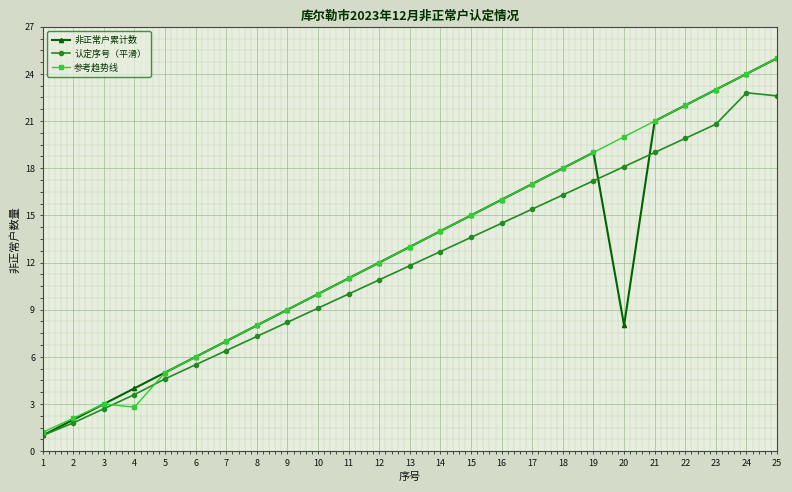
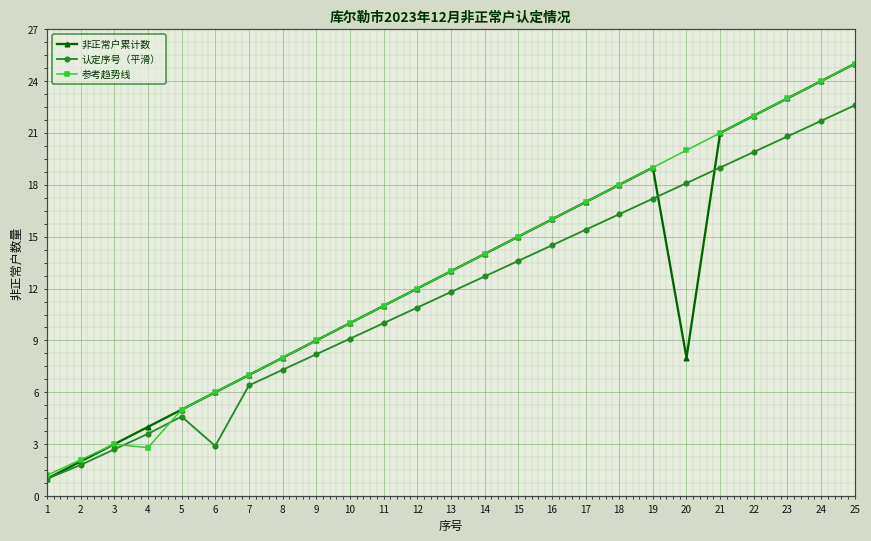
  {
    "非正常户累计数": {
      "4": 4.0,
      "20": 8.0
    },
    "认定序号（平滑）": {
      "2": 1.8,
      "3": 2.7,
      "4": 3.6,
      "5": 4.6,
-     "6": 5.5,
+     "6": 2.9,
      "7": 6.4,
      "8": 7.3,
      "9": 8.2,
      "10": 9.1,
      "11": 10.0,
      "12": 10.9,
      "13": 11.8,
      "14": 12.7,
      "15": 13.6,
      "16": 14.5,
      "17": 15.4,
      "18": 16.3,
      "19": 17.2,
      "20": 18.1,
      "21": 19.0,
      "22": 19.9,
      "23": 20.8,
-     "24": 22.8,
+     "24": 21.7,
      "25": 22.6
    },
    "参考趋势线": {
      "1": 1.2,
      "4": 2.8,
      "20": 20.0
    }
  }
